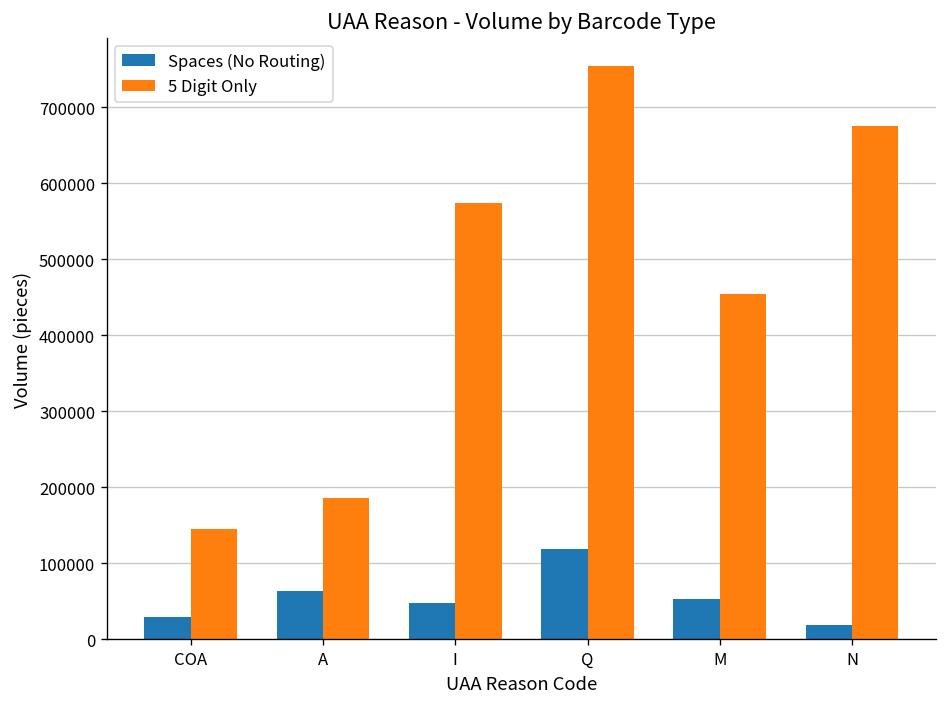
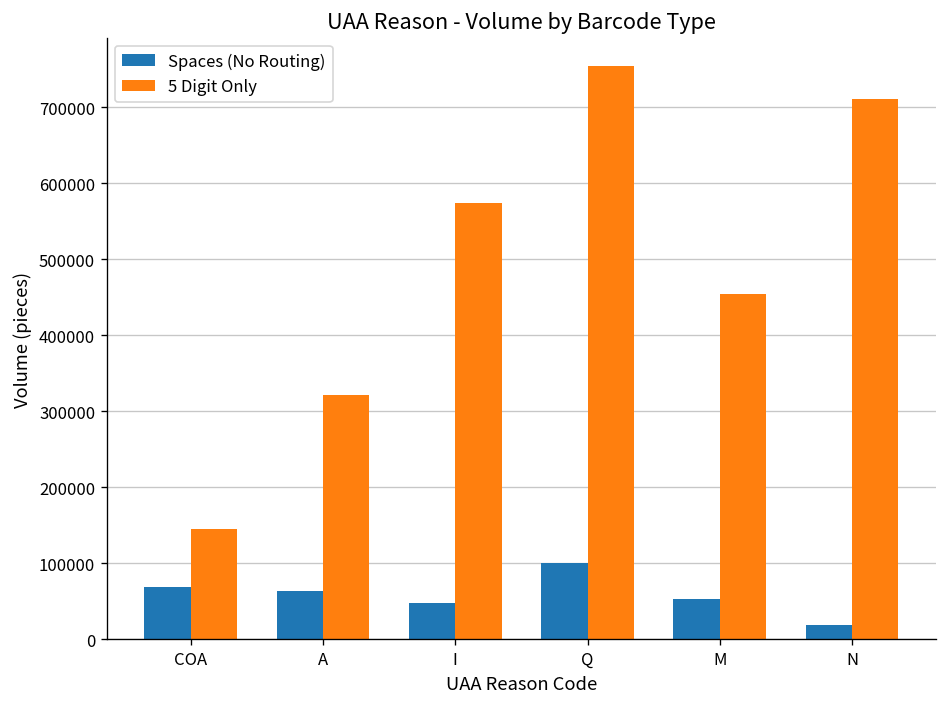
  {
    "Spaces (No Routing)": {
-     "COA": 30000,
+     "COA": 70000,
      "A": 60000,
      "I": 50000,
-     "Q": 120000,
+     "Q": 100000,
      "M": 50000,
      "N": 20000
    },
    "5 Digit Only": {
      "COA": 150000,
-     "A": 190000,
+     "A": 320000,
      "I": 570000,
      "Q": 750000,
      "M": 450000,
-     "N": 680000
+     "N": 710000
    }
  }
